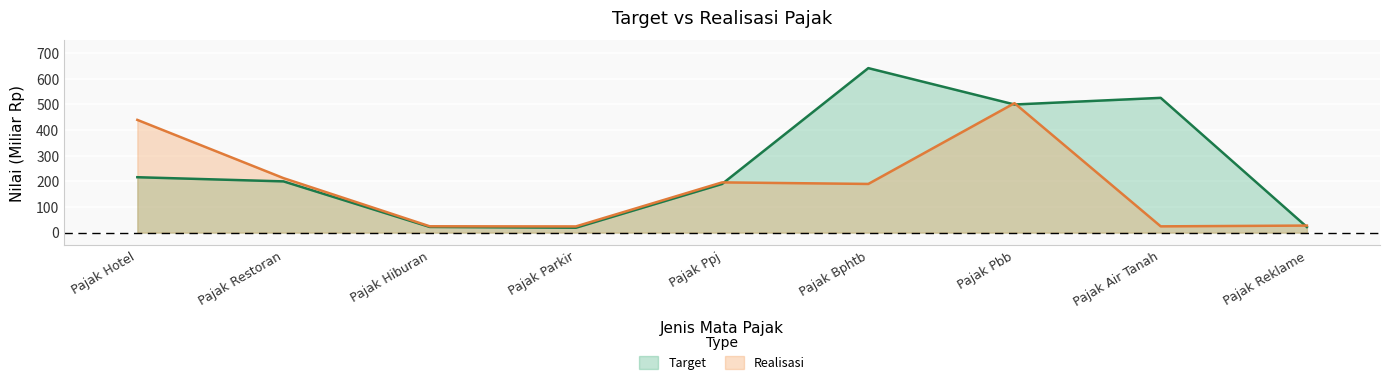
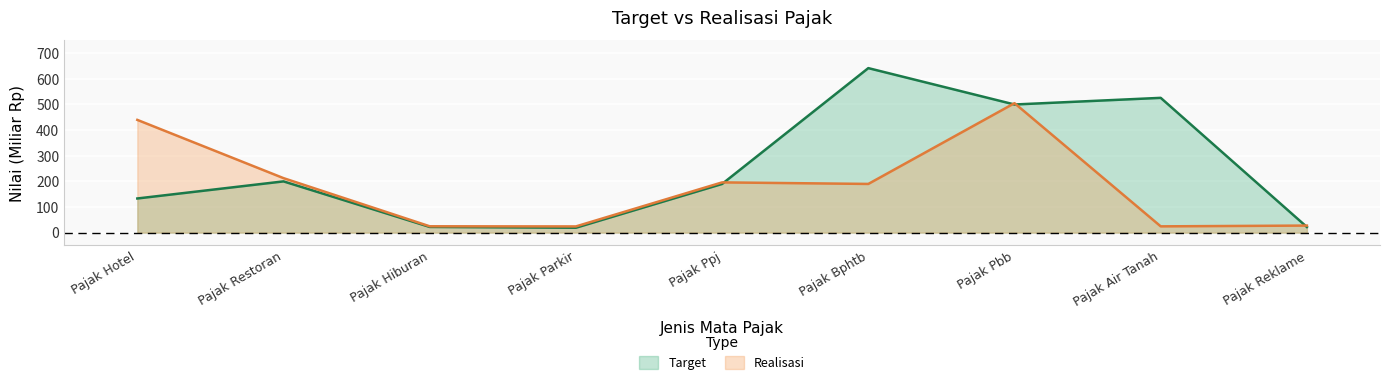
  {
    "Target": {
-     "Pajak Hotel": 220,
+     "Pajak Hotel": 130,
      "Pajak Restoran": 200,
      "Pajak Bphtb": 640,
      "Pajak Air Tanah": 530
    },
    "Realisasi": {
      "Pajak Hotel": 440,
      "Pajak Restoran": 210,
      "Pajak Bphtb": 190,
      "Pajak Air Tanah": 20
    }
  }
